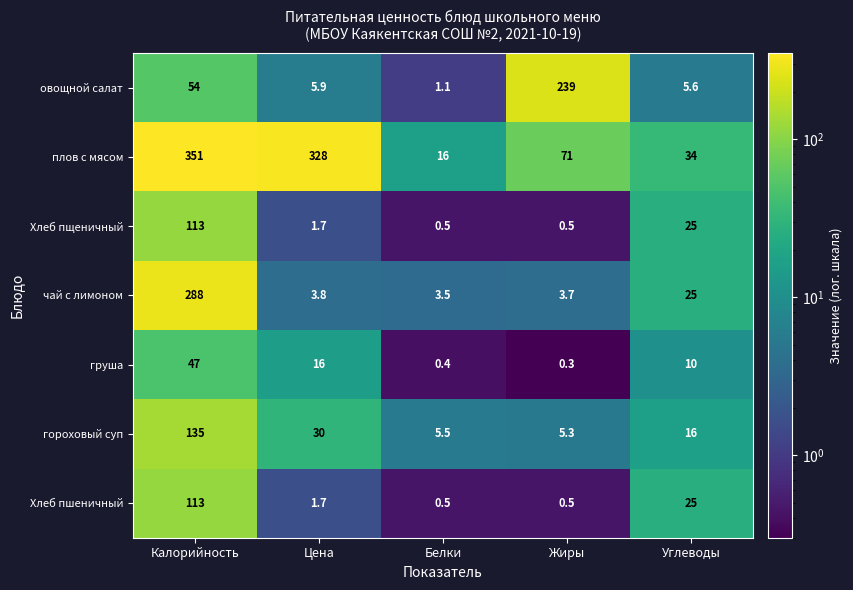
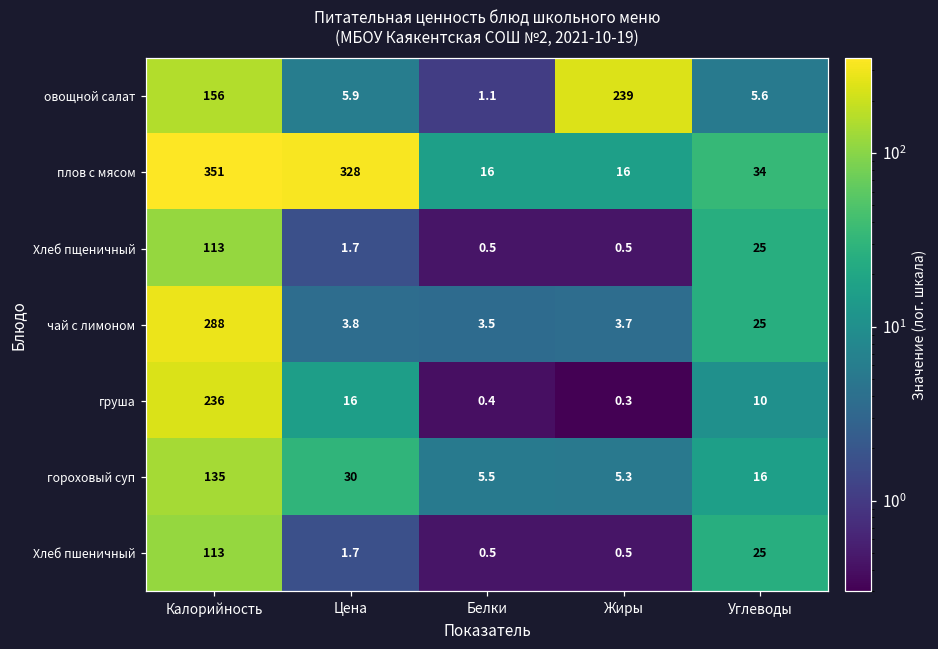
  {
    "овощной салат": {
-     "Калорийность": 54,
+     "Калорийность": 156,
      "Цена": 5.9,
      "Белки": 1.1,
      "Жиры": 239,
      "Углеводы": 5.6
    },
    "плов с мясом": {
      "Калорийность": 351,
      "Цена": 328,
      "Белки": 16,
-     "Жиры": 71,
+     "Жиры": 16,
      "Углеводы": 34
    },
    "Хлеб пщеничный": {
      "Калорийность": 113,
      "Цена": 1.7,
      "Белки": 0.5,
      "Жиры": 0.5,
      "Углеводы": 25
    },
    "чай с лимоном": {
      "Калорийность": 288,
      "Цена": 3.8,
      "Белки": 3.5,
      "Жиры": 3.7,
      "Углеводы": 25
    },
    "груша": {
-     "Калорийность": 47,
+     "Калорийность": 236,
      "Цена": 16,
      "Белки": 0.4,
      "Жиры": 0.3,
      "Углеводы": 10
    },
    "гороховый суп": {
      "Калорийность": 135,
      "Цена": 30,
      "Белки": 5.5,
      "Жиры": 5.3,
      "Углеводы": 16
    },
    "Хлеб пшеничный": {
      "Калорийность": 113,
      "Цена": 1.7,
      "Белки": 0.5,
      "Жиры": 0.5,
      "Углеводы": 25
    }
  }
